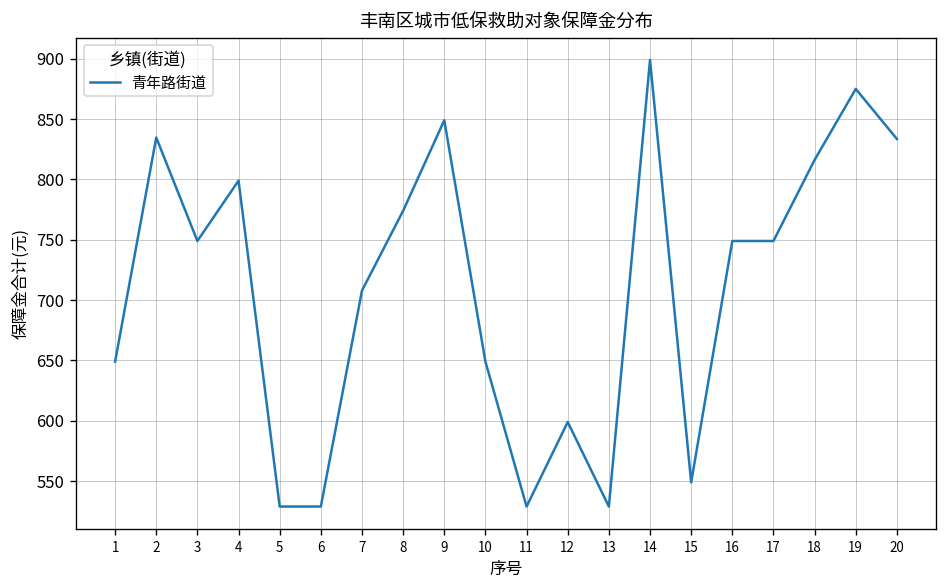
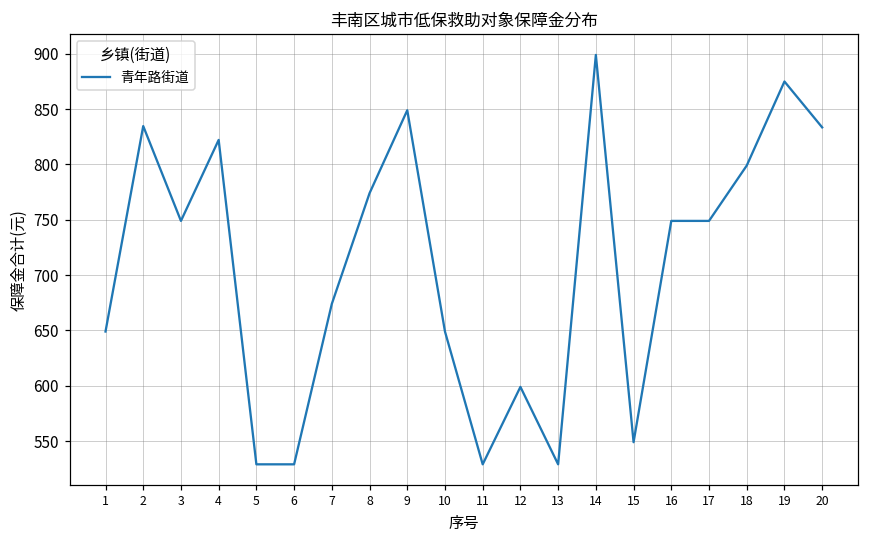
  {
    "1": 649,
    "2": 835,
    "3": 749,
-   "4": 799,
+   "4": 822,
    "5": 529,
    "6": 529,
-   "7": 708,
+   "7": 674,
    "8": 774,
    "9": 849,
    "10": 649,
    "11": 529,
    "12": 599,
    "13": 529,
    "14": 899,
    "15": 549,
    "16": 749,
    "17": 749,
-   "18": 816,
+   "18": 799,
    "19": 875,
    "20": 834
  }
